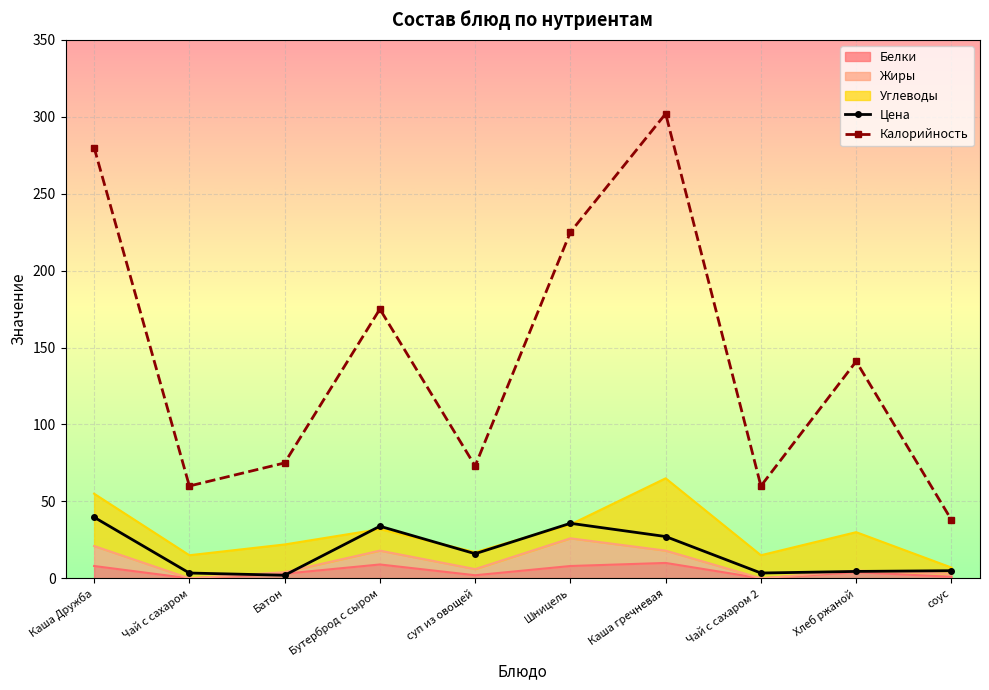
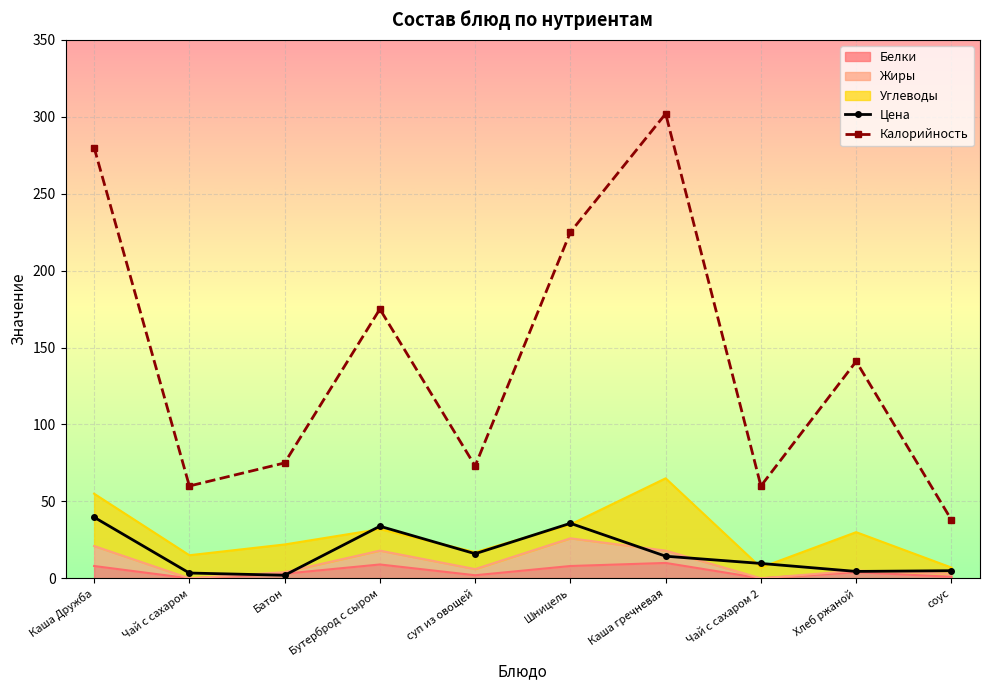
  {
    "Углеводы": {
      "Чай с сахаром": 15,
-     "Чай с сахаром 2": 15
+     "Чай с сахаром 2": 7
    },
    "Цена": {
      "Каша Дружба": 40,
      "Чай с сахаром": 3,
      "Бутерброд с сыром": 34,
-     "Каша гречневая": 27,
-     "Чай с сахаром 2": 3,
+     "Каша гречневая": 14,
+     "Чай с сахаром 2": 10,
      "соус": 5
    },
    "Калорийность": {
      "Каша Дружба": 280,
      "Чай с сахаром": 60,
      "Батон": 75,
      "Бутерброд с сыром": 175,
      "суп из овощей": 73,
      "Шницель": 225,
      "Каша гречневая": 302,
      "Чай с сахаром 2": 60,
      "Хлеб ржаной": 141,
      "соус": 38
    }
  }
